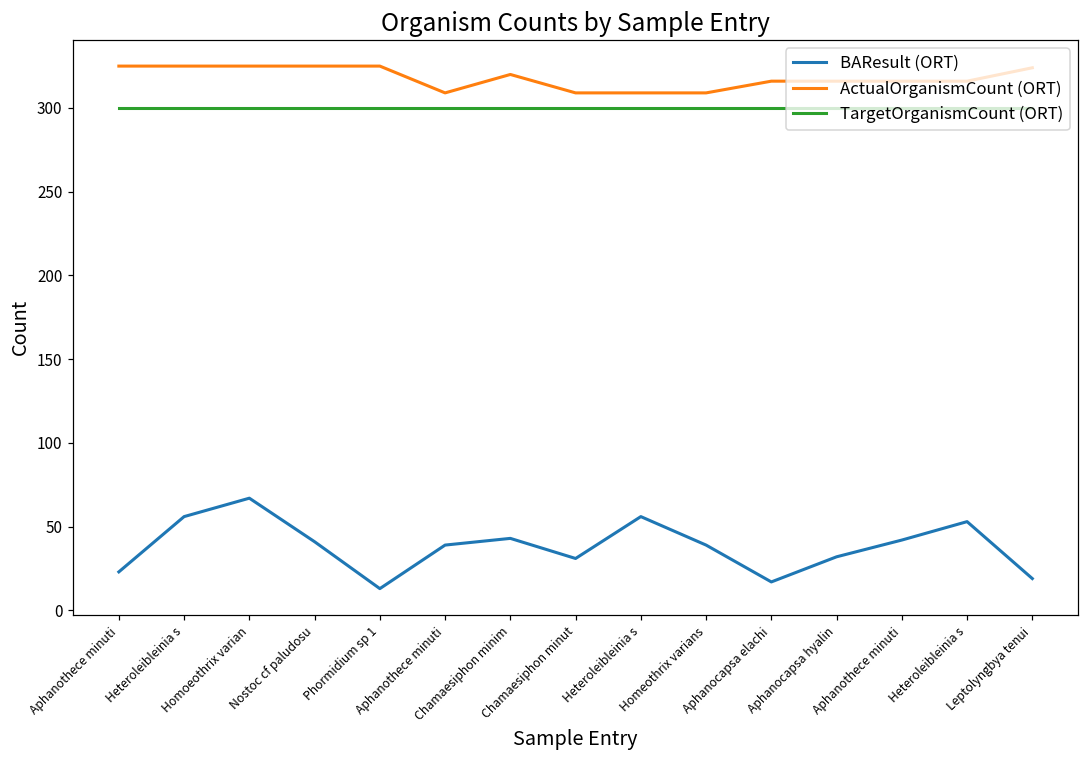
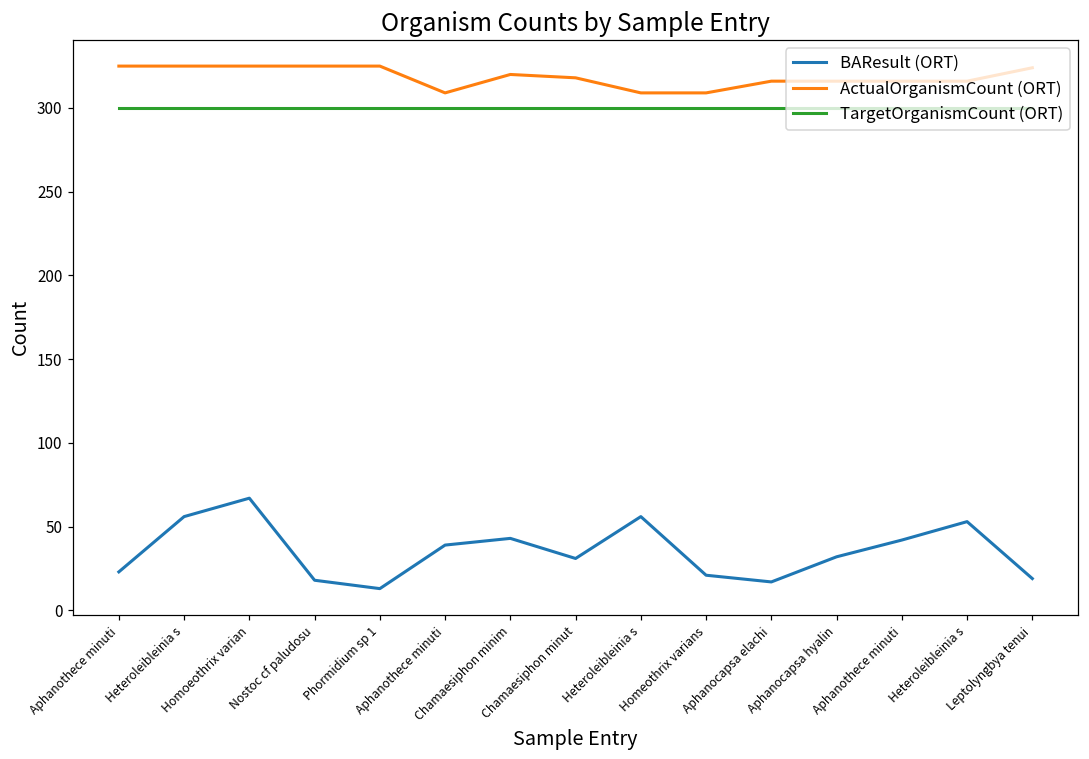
  {
    "BAResult (ORT)": {
      "Homoeothrix varian": 67,
-     "Nostoc cf paludosu": 41,
+     "Nostoc cf paludosu": 18,
      "Phormidium sp 1": 13,
      "Chamaesiphon minim": 43,
      "Chamaesiphon minut": 31,
-     "Homeothrix varians": 39,
+     "Homeothrix varians": 21,
      "Aphanocapsa elachi": 17,
      "Aphanocapsa hyalin": 32,
      "Leptolyngbya tenui": 19
    },
    "ActualOrganismCount (ORT)": {
      "Homoeothrix varian": 325,
      "Nostoc cf paludosu": 325,
      "Phormidium sp 1": 325,
      "Chamaesiphon minim": 320,
-     "Chamaesiphon minut": 309,
+     "Chamaesiphon minut": 318,
      "Homeothrix varians": 309,
      "Aphanocapsa elachi": 316
    },
    "TargetOrganismCount (ORT)": {
      "Homoeothrix varian": 300,
      "Nostoc cf paludosu": 300,
      "Phormidium sp 1": 300,
      "Chamaesiphon minim": 300,
      "Chamaesiphon minut": 300,
      "Homeothrix varians": 300,
      "Aphanocapsa elachi": 300
    }
  }
